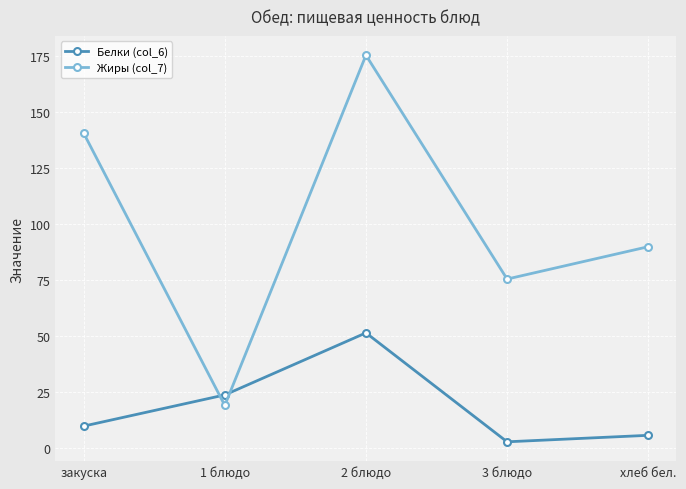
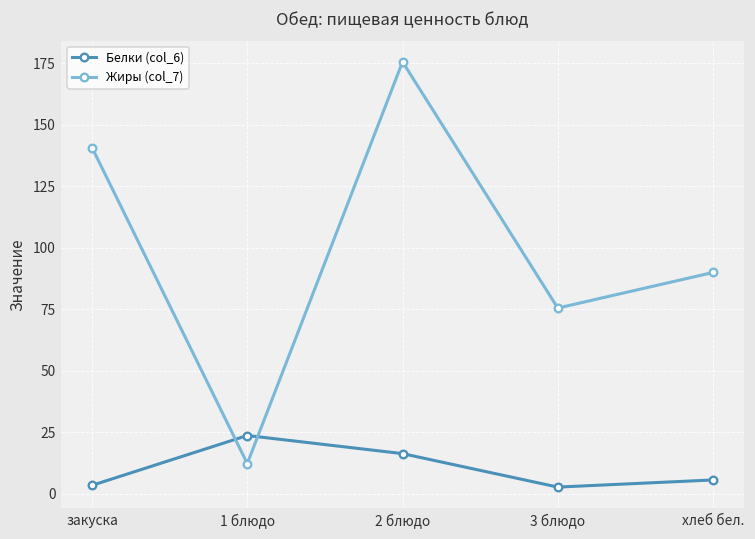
  {
    "Белки (col_6)": {
-     "закуска": 10,
+     "закуска": 3,
      "1 блюдо": 24,
-     "2 блюдо": 51,
+     "2 блюдо": 16,
      "3 блюдо": 3,
      "хлеб бел.": 6
    },
    "Жиры (col_7)": {
      "закуска": 141,
-     "1 блюдо": 19,
+     "1 блюдо": 12,
      "2 блюдо": 176,
      "3 блюдо": 75,
      "хлеб бел.": 90
    }
  }
